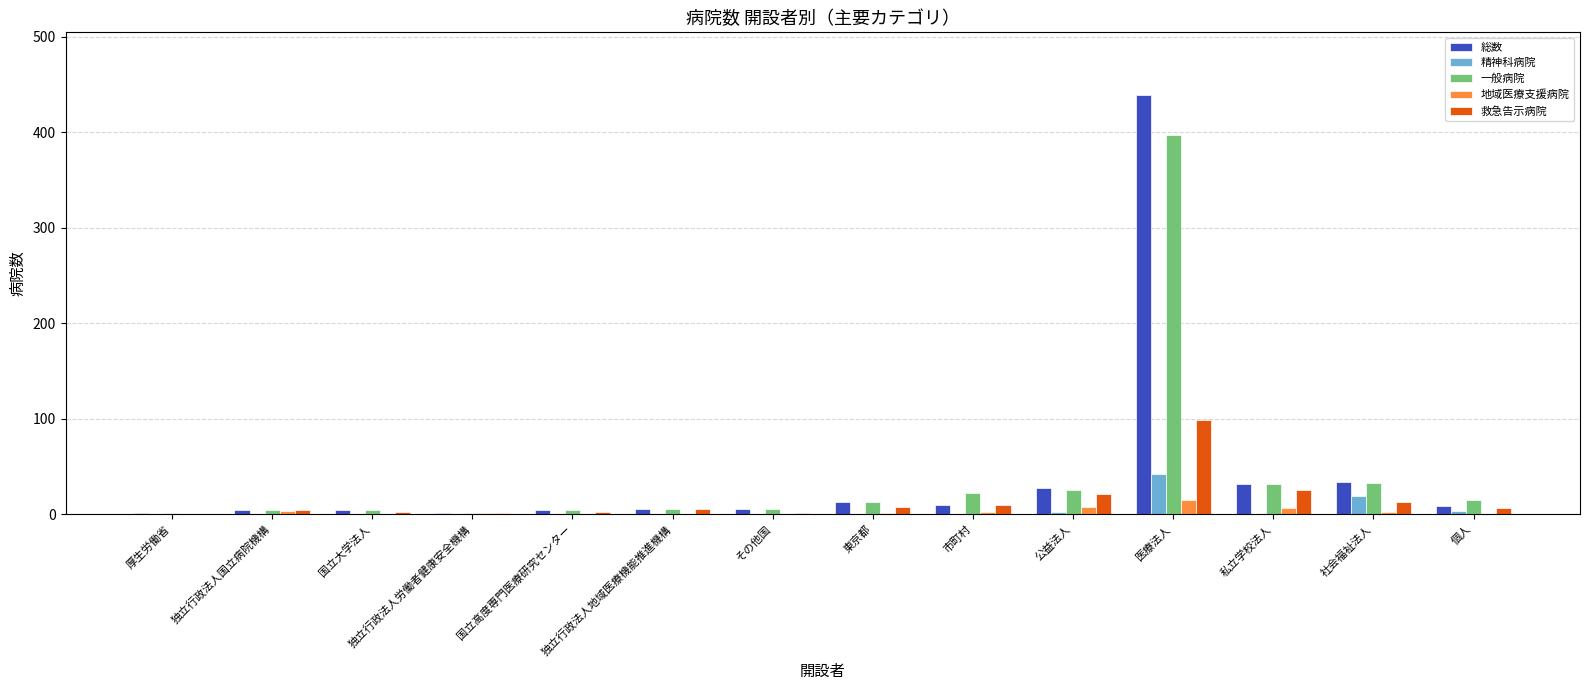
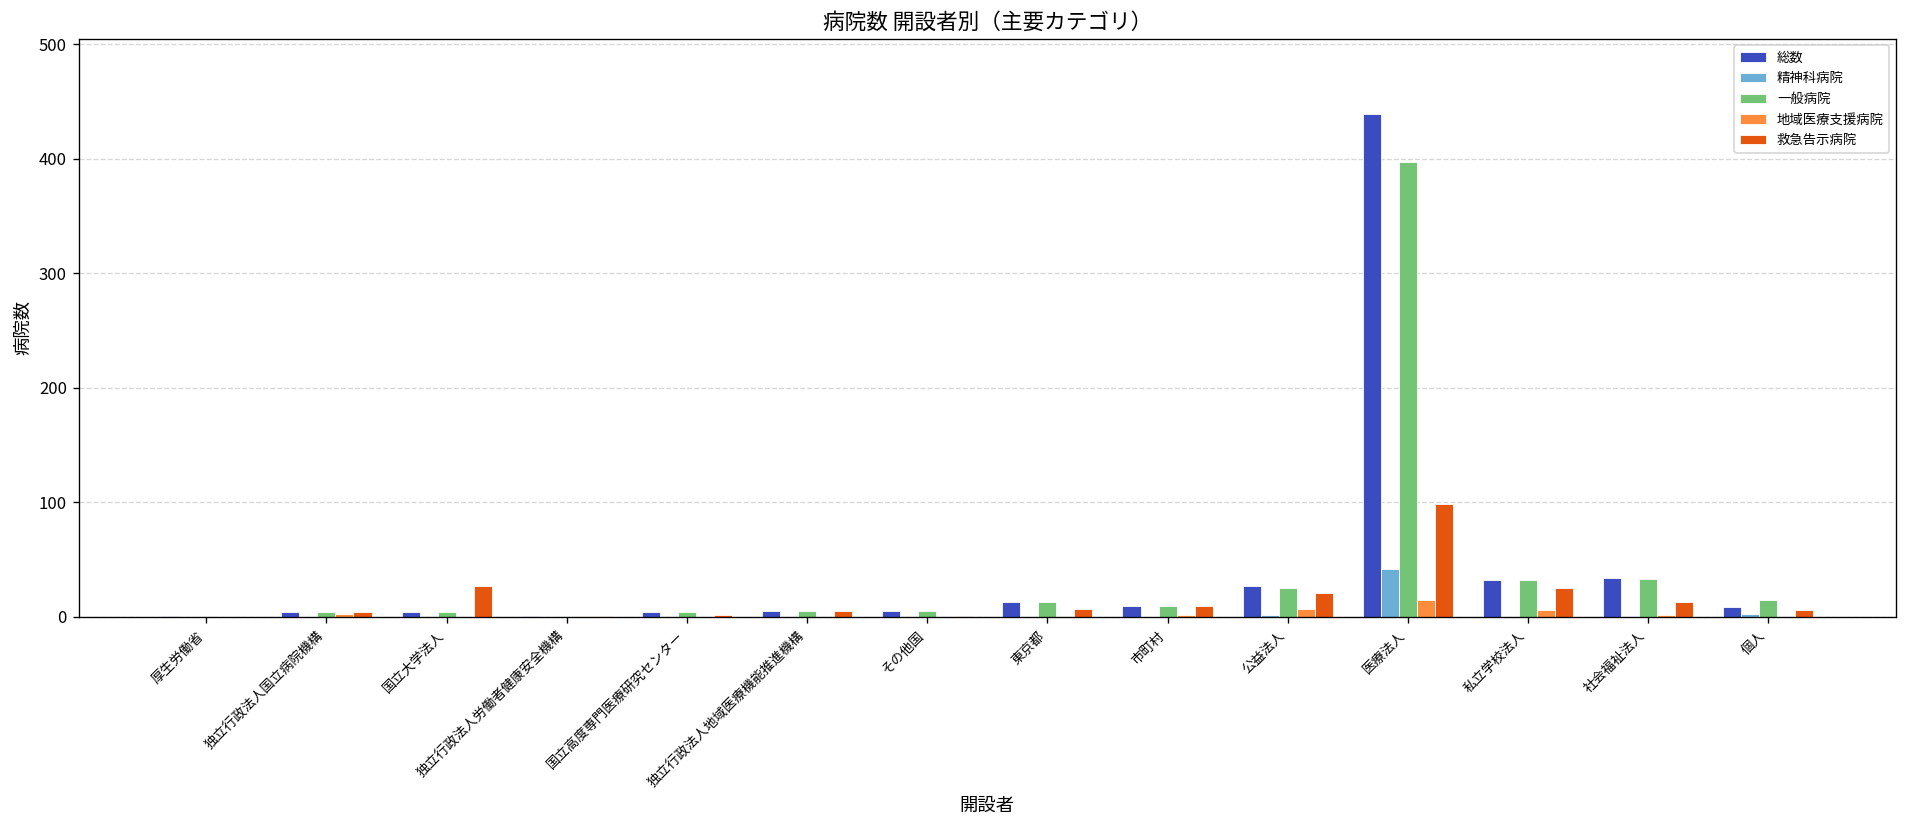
  {
    "総数": {
      "独立行政法人国立病院機構": 0,
      "国立大学法人": 0,
      "国立高度専門医療研究センター": 0,
      "独立行政法人地域医療機能推進機構": 10,
      "その他国": 10,
      "東京都": 10,
      "市町村": 10,
      "公益法人": 30,
      "医療法人": 440,
      "私立学校法人": 30,
      "社会福祉法人": 30,
      "個人": 10
    },
    "精神科病院": {
      "厚生労働省": 0,
      "独立行政法人国立病院機構": 0,
      "国立大学法人": 0,
      "独立行政法人労働者健康安全機構": 0,
      "国立高度専門医療研究センター": 0,
      "独立行政法人地域医療機能推進機構": 0,
      "その他国": 0,
      "東京都": 0,
      "市町村": 0,
      "医療法人": 40,
      "私立学校法人": 0,
-     "社会福祉法人": 20,
+     "社会福祉法人": 0,
      "個人": 0
    },
    "一般病院": {
      "独立行政法人国立病院機構": 0,
      "国立大学法人": 0,
      "国立高度専門医療研究センター": 0,
      "独立行政法人地域医療機能推進機構": 10,
      "その他国": 10,
      "東京都": 10,
-     "市町村": 20,
+     "市町村": 10,
      "公益法人": 30,
      "医療法人": 400,
      "私立学校法人": 30,
      "社会福祉法人": 30,
      "個人": 20
    },
    "地域医療支援病院": {
      "厚生労働省": 0,
      "独立行政法人国立病院機構": 0,
      "国立大学法人": 0,
      "国立高度専門医療研究センター": 0,
      "独立行政法人地域医療機能推進機構": 0,
      "その他国": 0,
      "公益法人": 10,
      "医療法人": 20,
      "私立学校法人": 10,
      "個人": 0
    },
    "救急告示病院": {
      "厚生労働省": 0,
      "独立行政法人国立病院機構": 0,
-     "国立大学法人": 0,
+     "国立大学法人": 30,
      "独立行政法人地域医療機能推進機構": 10,
      "東京都": 10,
      "市町村": 10,
      "公益法人": 20,
      "医療法人": 100,
      "私立学校法人": 30,
      "社会福祉法人": 10,
      "個人": 10
    }
  }
